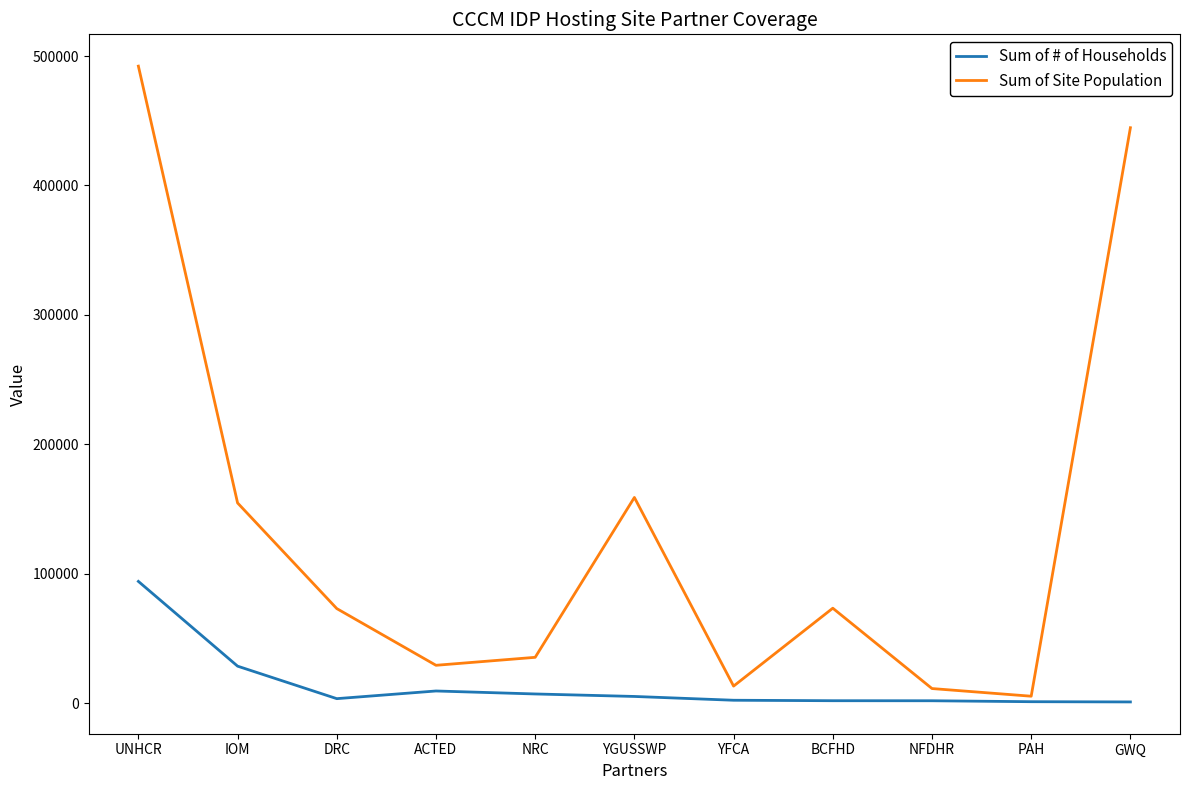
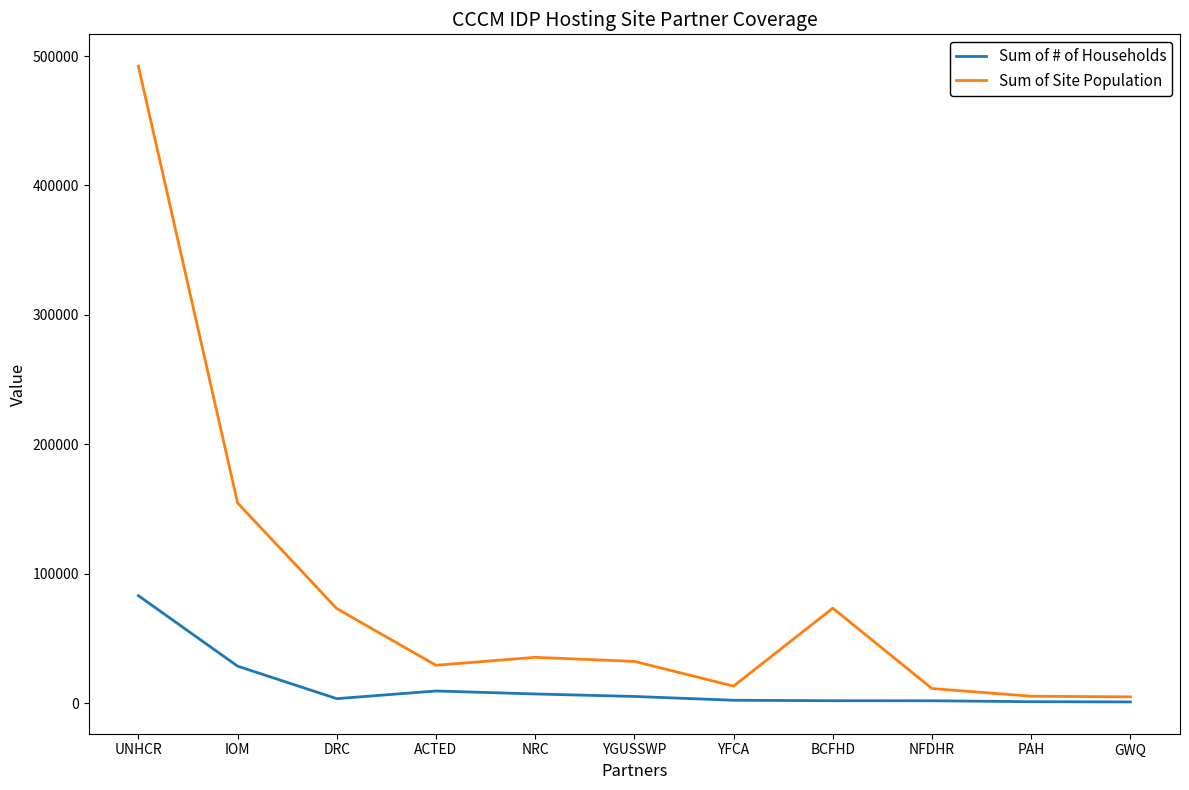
  {
    "Sum of # of Households": {
-     "UNHCR": 94000,
+     "UNHCR": 83000,
      "IOM": 29000,
      "DRC": 4000,
      "ACTED": 10000,
      "NRC": 7000,
      "YGUSSWP": 5000,
      "YFCA": 2000,
      "BCFHD": 2000,
      "NFDHR": 2000,
      "PAH": 1000,
      "GWQ": 1000
    },
    "Sum of Site Population": {
      "UNHCR": 492000,
      "IOM": 155000,
      "DRC": 73000,
      "ACTED": 29000,
      "NRC": 36000,
-     "YGUSSWP": 159000,
+     "YGUSSWP": 32000,
      "YFCA": 13000,
      "BCFHD": 73000,
      "NFDHR": 11000,
      "PAH": 5000,
-     "GWQ": 445000
+     "GWQ": 5000
    }
  }
